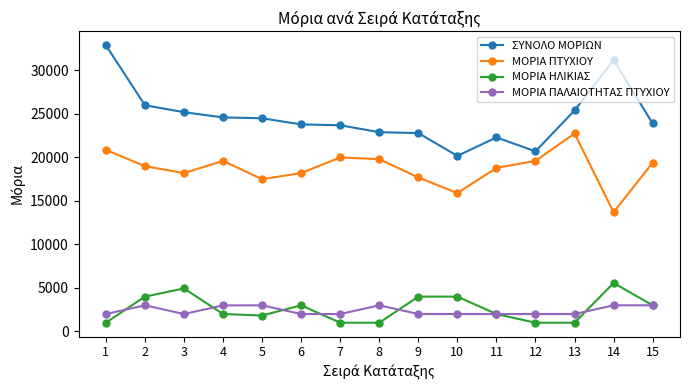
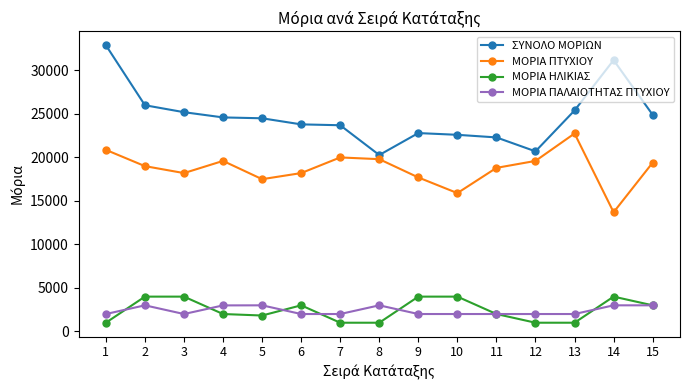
  {
    "ΣΥΝΟΛΟ ΜΟΡΙΩΝ": {
      "1": 33000,
      "2": 26000,
      "3": 25000,
      "4": 25000,
      "5": 25000,
      "6": 24000,
      "7": 24000,
-     "8": 23000,
+     "8": 20000,
      "9": 23000,
-     "10": 20000,
+     "10": 23000,
      "11": 22000,
      "12": 21000,
      "13": 25000,
-     "15": 24000
+     "15": 25000
    },
    "ΜΟΡΙΑ ΠΤΥΧΙΟΥ": {
      "1": 21000,
      "2": 19000,
      "3": 18000,
      "4": 20000,
      "5": 18000,
      "6": 18000,
      "7": 20000,
      "8": 20000,
      "9": 18000,
      "10": 16000,
      "11": 19000,
      "12": 20000,
      "13": 23000,
      "14": 14000,
      "15": 19000
    },
    "ΜΟΡΙΑ ΗΛΙΚΙΑΣ": {
      "1": 1000,
      "2": 4000,
-     "3": 5000,
+     "3": 4000,
      "4": 2000,
      "5": 2000,
      "6": 3000,
      "7": 1000,
      "8": 1000,
      "9": 4000,
      "10": 4000,
      "12": 1000,
      "13": 1000,
-     "14": 6000
+     "14": 4000
    },
    "ΜΟΡΙΑ ΠΑΛΑΙΟΤΗΤΑΣ ΠΤΥΧΙΟΥ": {
      "1": 2000,
      "2": 3000,
      "3": 2000,
      "4": 3000,
      "5": 3000,
      "6": 2000,
      "7": 2000,
      "8": 3000,
      "9": 2000,
      "10": 2000,
      "12": 2000,
      "13": 2000,
      "14": 3000
    }
  }
